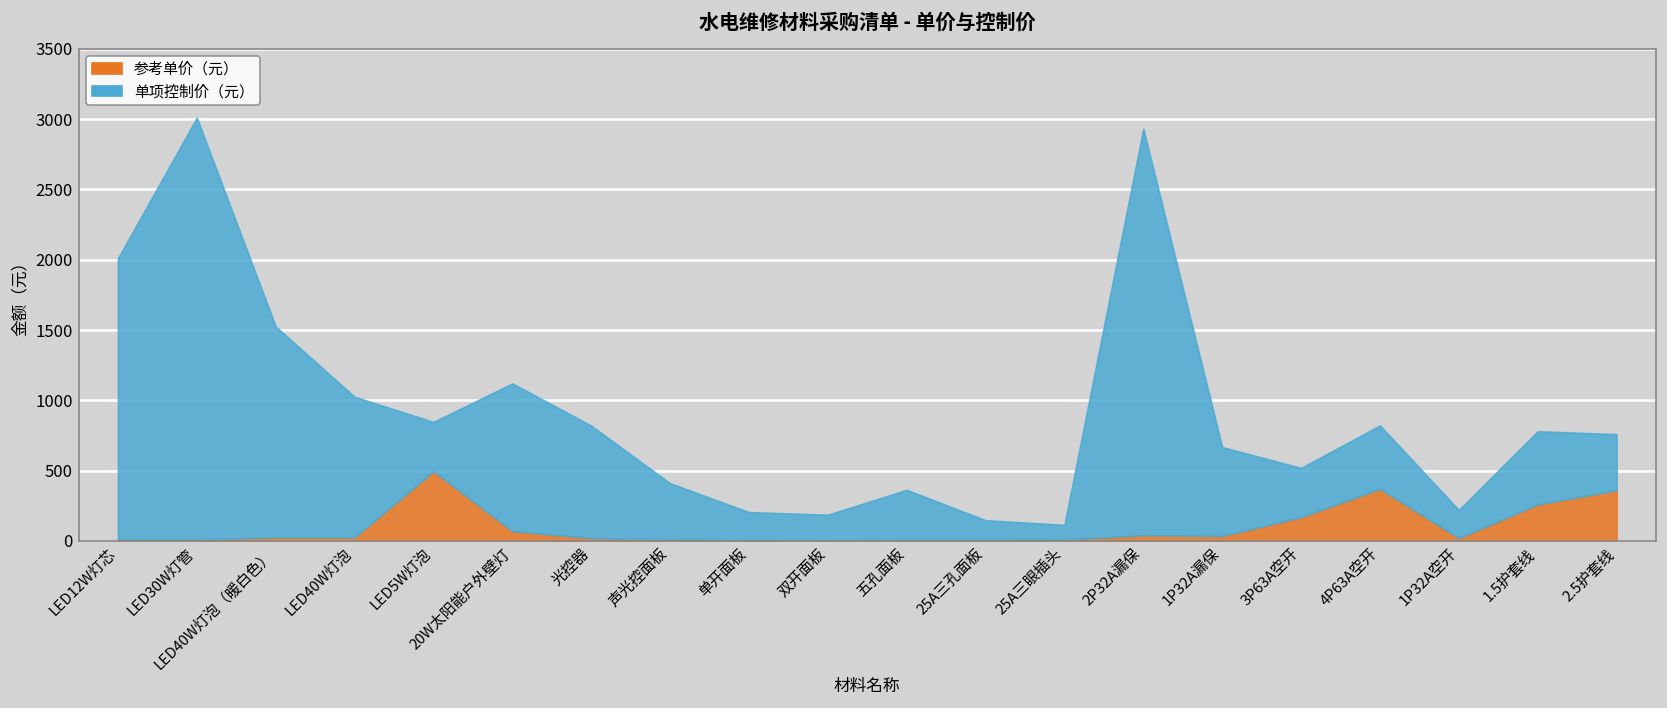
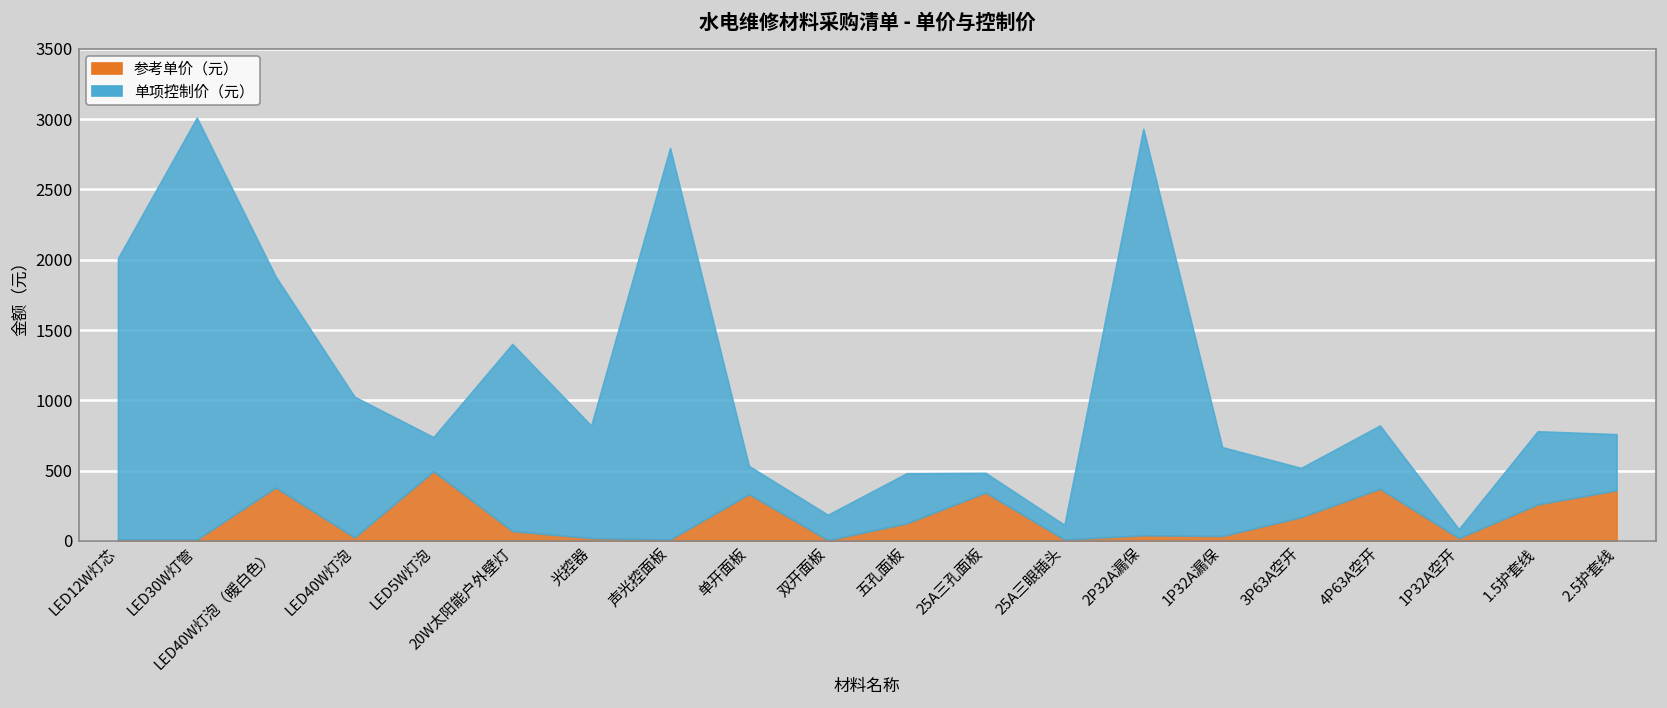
  {
    "参考单价（元）": {
-     "LED40W灯泡（暖白色）": 30,
+     "LED40W灯泡（暖白色）": 380,
      "LED40W灯泡": 30,
      "LED5W灯泡": 500,
      "20W太阳能户外壁灯": 70,
-     "单开面板": 10,
-     "五孔面板": 10,
-     "25A三孔面板": 10,
+     "单开面板": 330,
+     "五孔面板": 130,
+     "25A三孔面板": 340,
      "2P32A漏保": 40,
      "1P32A漏保": 40,
      "3P63A空开": 170,
      "4P63A空开": 370,
      "1.5护套线": 260,
      "2.5护套线": 360
    },
    "单项控制价（元）": {
      "LED12W灯芯": 2000,
      "LED30W灯管": 3000,
      "LED40W灯泡（暖白色）": 1500,
      "LED40W灯泡": 1000,
-     "LED5W灯泡": 350,
-     "20W太阳能户外壁灯": 1050,
+     "LED5W灯泡": 240,
+     "20W太阳能户外壁灯": 1330,
      "光控器": 800,
-     "声光控面板": 400,
+     "声光控面板": 2790,
      "单开面板": 200,
      "双开面板": 180,
      "五孔面板": 360,
      "25A三孔面板": 140,
      "25A三眼插头": 100,
      "2P32A漏保": 2890,
      "1P32A漏保": 630,
      "3P63A空开": 350,
      "4P63A空开": 450,
-     "1P32A空开": 200,
+     "1P32A空开": 60,
      "1.5护套线": 520,
      "2.5护套线": 400
    }
  }
